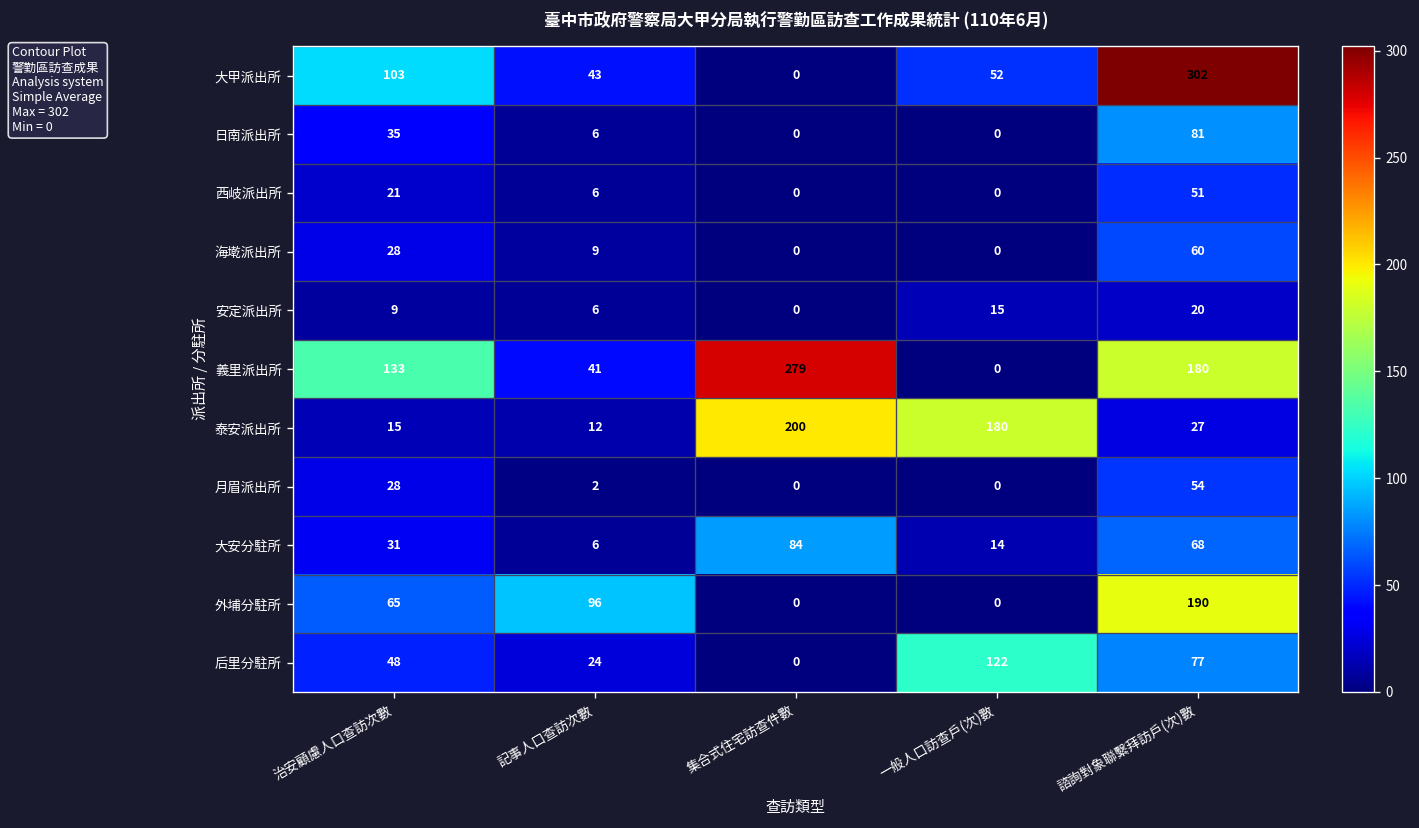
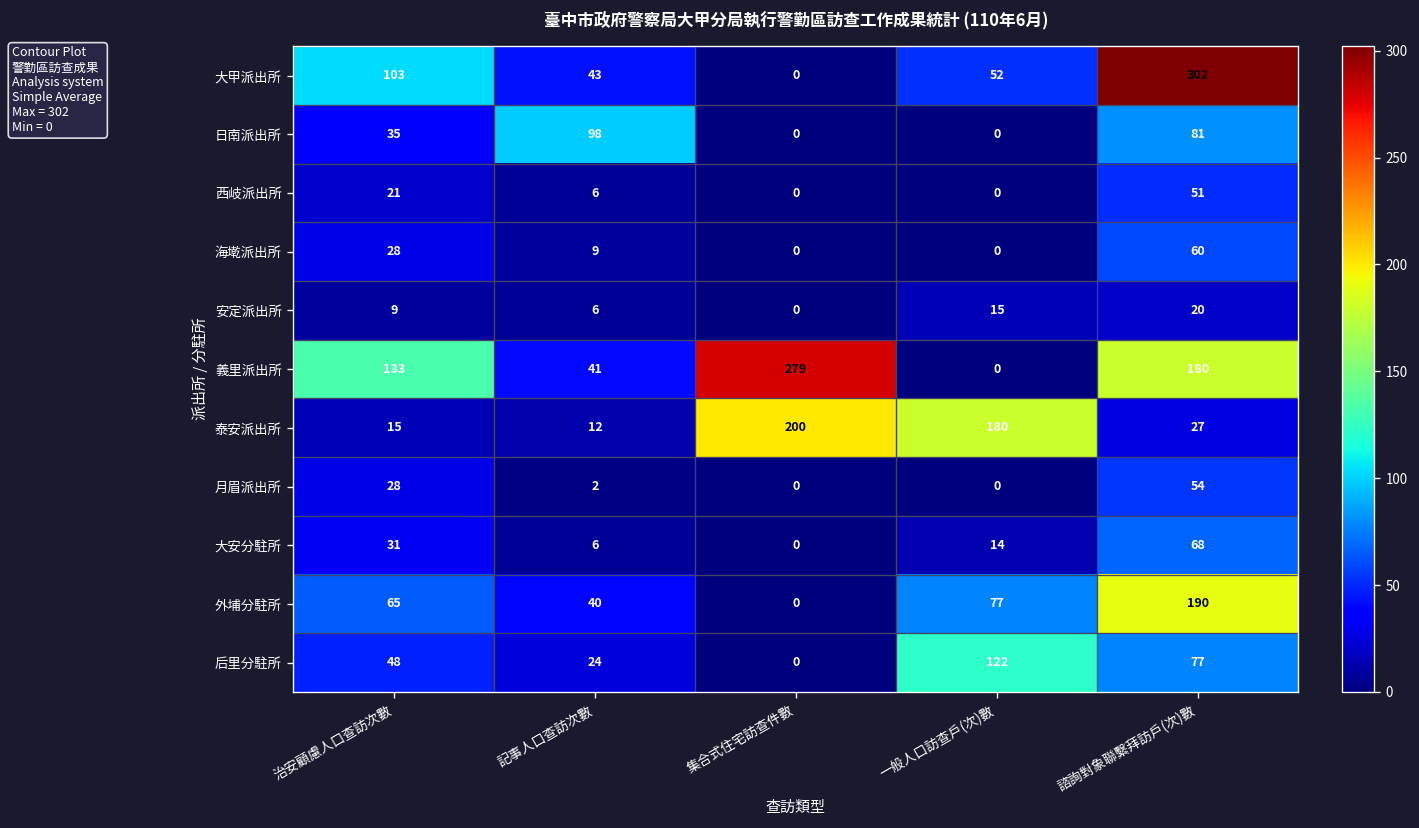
  {
    "大甲派出所": {
      "治安顧慮人口查訪次數": 103,
      "記事人口查訪次數": 43,
      "集合式住宅訪查件數": 0,
      "一般人口訪查戶(次)數": 52,
      "諮詢對象聯繫拜訪戶(次)數": 302
    },
    "日南派出所": {
      "治安顧慮人口查訪次數": 35,
-     "記事人口查訪次數": 6,
+     "記事人口查訪次數": 98,
      "集合式住宅訪查件數": 0,
      "一般人口訪查戶(次)數": 0,
      "諮詢對象聯繫拜訪戶(次)數": 81
    },
    "西岐派出所": {
      "治安顧慮人口查訪次數": 21,
      "記事人口查訪次數": 6,
      "集合式住宅訪查件數": 0,
      "一般人口訪查戶(次)數": 0,
      "諮詢對象聯繫拜訪戶(次)數": 51
    },
    "海墘派出所": {
      "治安顧慮人口查訪次數": 28,
      "記事人口查訪次數": 9,
      "集合式住宅訪查件數": 0,
      "一般人口訪查戶(次)數": 0,
      "諮詢對象聯繫拜訪戶(次)數": 60
    },
    "安定派出所": {
      "治安顧慮人口查訪次數": 9,
      "記事人口查訪次數": 6,
      "集合式住宅訪查件數": 0,
      "一般人口訪查戶(次)數": 15,
      "諮詢對象聯繫拜訪戶(次)數": 20
    },
    "義里派出所": {
      "治安顧慮人口查訪次數": 133,
      "記事人口查訪次數": 41,
      "集合式住宅訪查件數": 279,
      "一般人口訪查戶(次)數": 0,
      "諮詢對象聯繫拜訪戶(次)數": 180
    },
    "泰安派出所": {
      "治安顧慮人口查訪次數": 15,
      "記事人口查訪次數": 12,
      "集合式住宅訪查件數": 200,
      "一般人口訪查戶(次)數": 180,
      "諮詢對象聯繫拜訪戶(次)數": 27
    },
    "月眉派出所": {
      "治安顧慮人口查訪次數": 28,
      "記事人口查訪次數": 2,
      "集合式住宅訪查件數": 0,
      "一般人口訪查戶(次)數": 0,
      "諮詢對象聯繫拜訪戶(次)數": 54
    },
    "大安分駐所": {
      "治安顧慮人口查訪次數": 31,
      "記事人口查訪次數": 6,
-     "集合式住宅訪查件數": 84,
+     "集合式住宅訪查件數": 0,
      "一般人口訪查戶(次)數": 14,
      "諮詢對象聯繫拜訪戶(次)數": 68
    },
    "外埔分駐所": {
      "治安顧慮人口查訪次數": 65,
-     "記事人口查訪次數": 96,
+     "記事人口查訪次數": 40,
      "集合式住宅訪查件數": 0,
-     "一般人口訪查戶(次)數": 0,
+     "一般人口訪查戶(次)數": 77,
      "諮詢對象聯繫拜訪戶(次)數": 190
    },
    "后里分駐所": {
      "治安顧慮人口查訪次數": 48,
      "記事人口查訪次數": 24,
      "集合式住宅訪查件數": 0,
      "一般人口訪查戶(次)數": 122,
      "諮詢對象聯繫拜訪戶(次)數": 77
    }
  }
